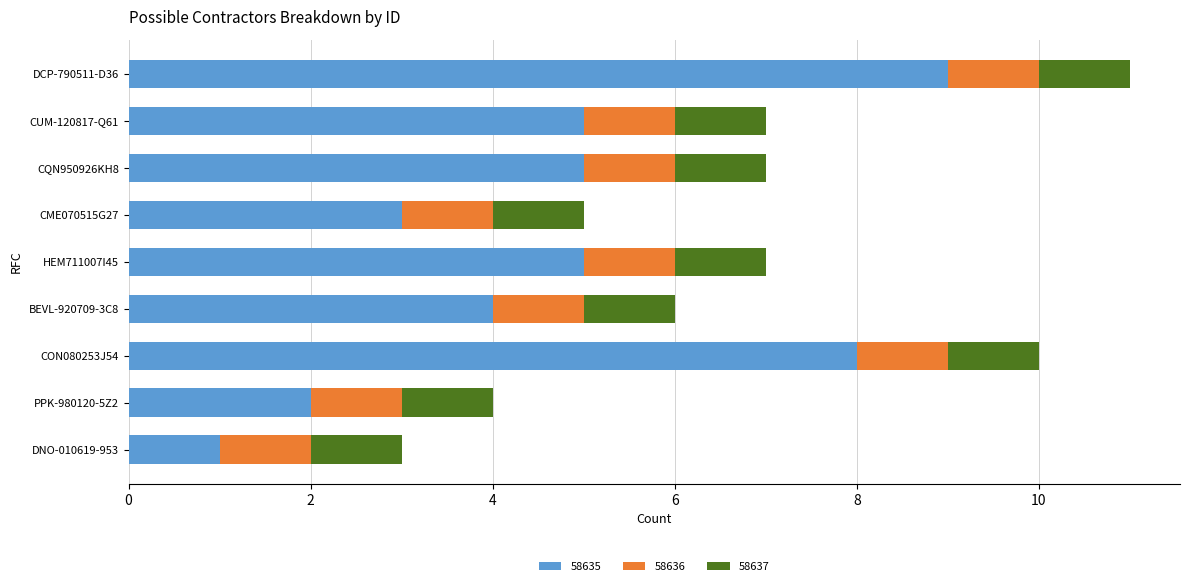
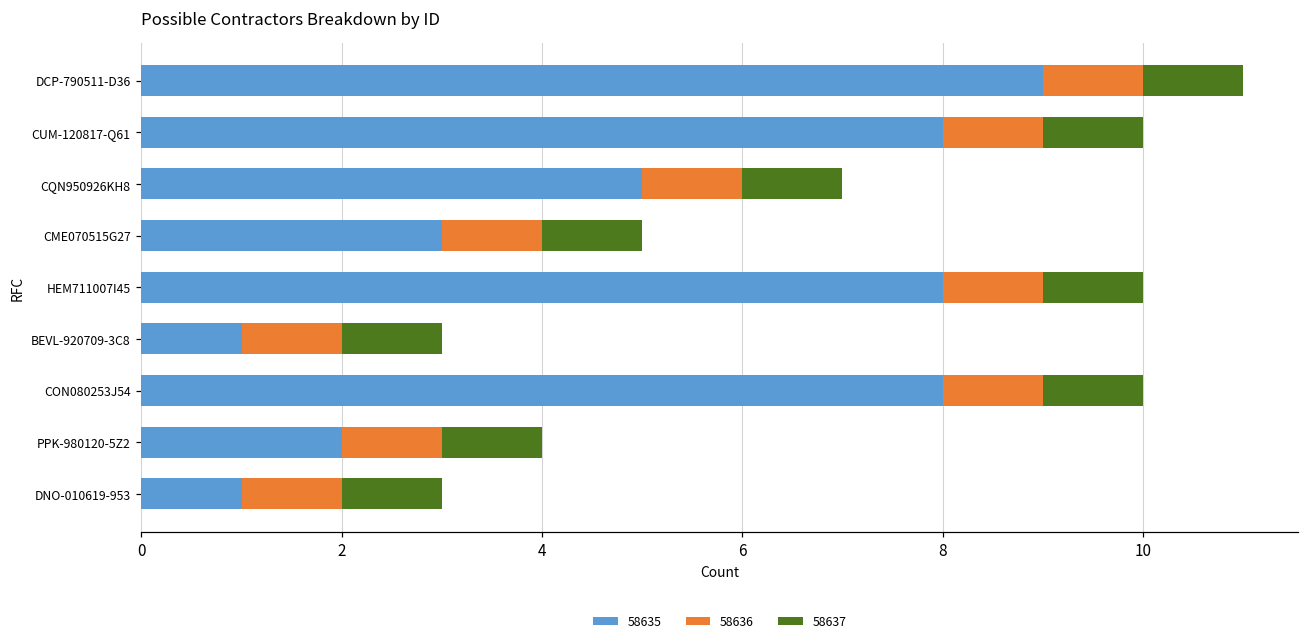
  {
    "58635": {
      "DCP-790511-D36": 9,
-     "CUM-120817-Q61": 5,
+     "CUM-120817-Q61": 8,
      "CQN950926KH8": 5,
      "CME070515G27": 3,
-     "HEM711007I45": 5,
-     "BEVL-920709-3C8": 4,
+     "HEM711007I45": 8,
+     "BEVL-920709-3C8": 1,
      "CON080253J54": 8,
      "PPK-980120-5Z2": 2,
      "DNO-010619-953": 1
    },
    "58636": {
      "DCP-790511-D36": 1,
      "CUM-120817-Q61": 1,
      "CQN950926KH8": 1,
      "CME070515G27": 1,
      "HEM711007I45": 1,
      "BEVL-920709-3C8": 1,
      "CON080253J54": 1,
      "PPK-980120-5Z2": 1,
      "DNO-010619-953": 1
    },
    "58637": {
      "DCP-790511-D36": 1,
      "CUM-120817-Q61": 1,
      "CQN950926KH8": 1,
      "CME070515G27": 1,
      "HEM711007I45": 1,
      "BEVL-920709-3C8": 1,
      "CON080253J54": 1,
      "PPK-980120-5Z2": 1,
      "DNO-010619-953": 1
    }
  }
